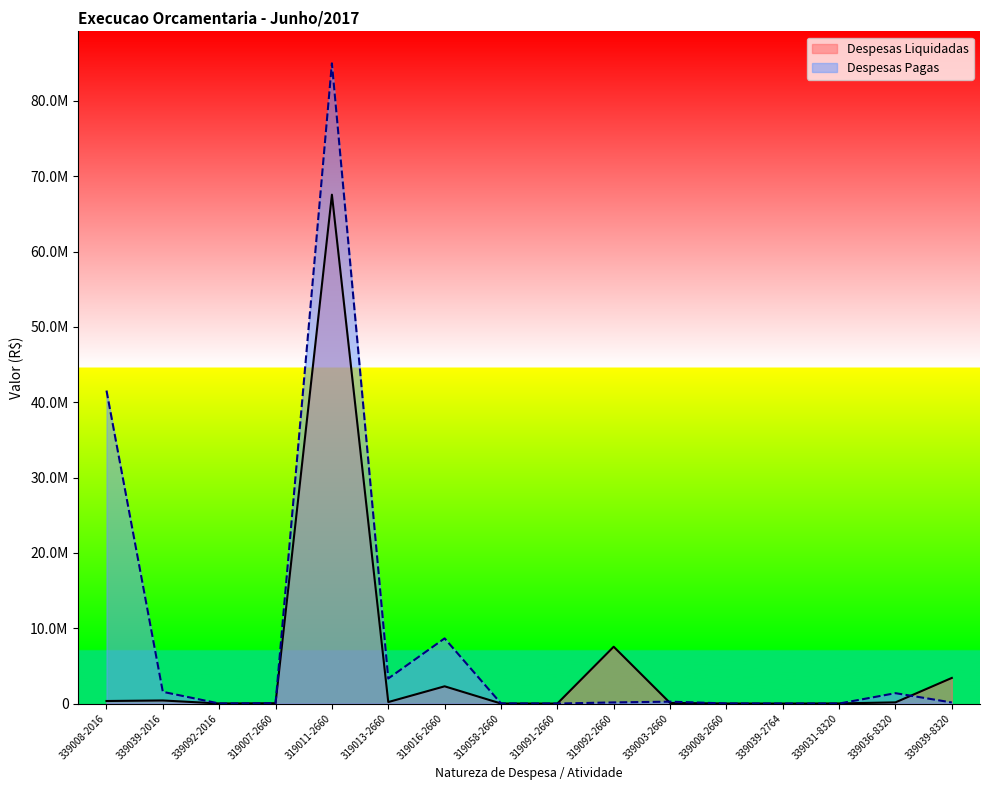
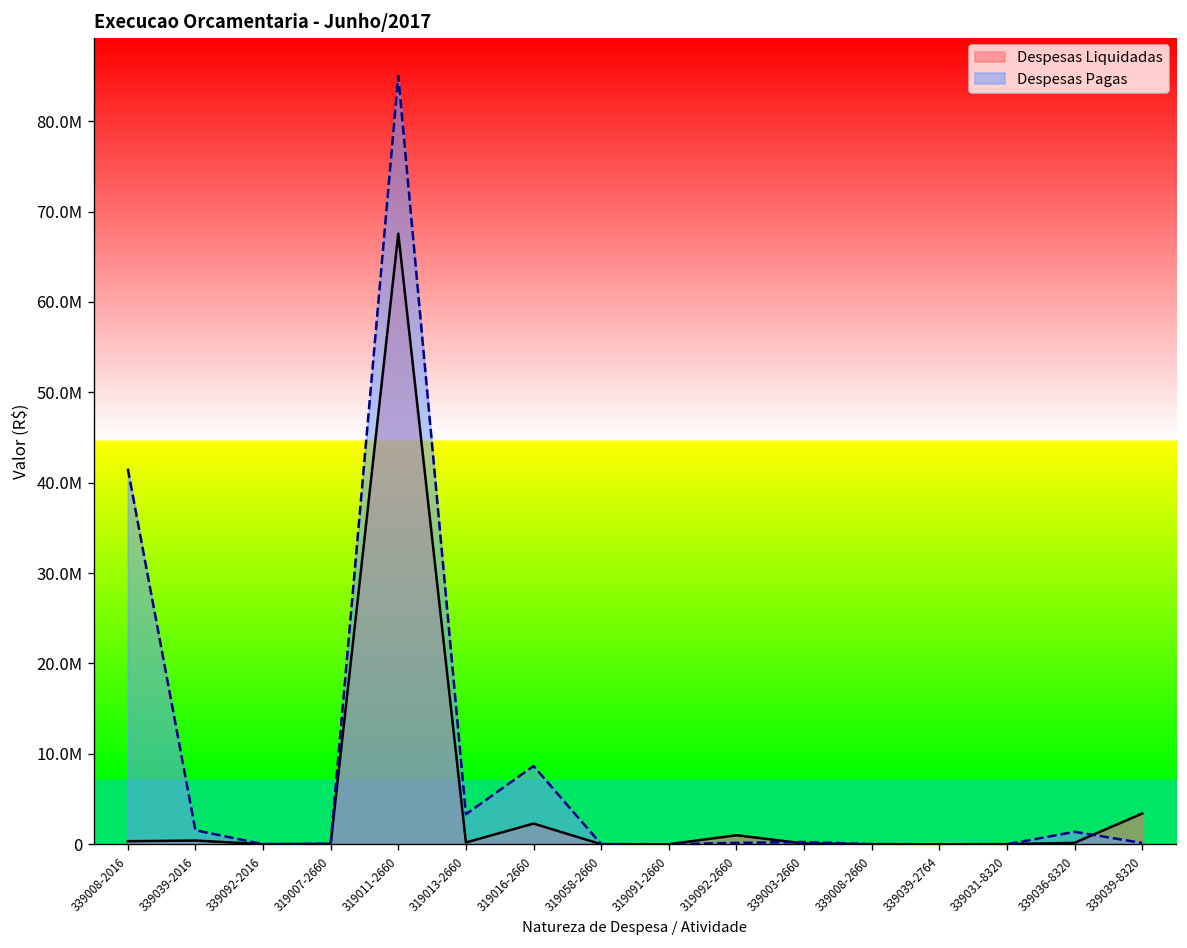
  {
    "Despesas Liquidadas": {
      "339008-2016": 0,
      "339039-2016": 0,
      "319011-2660": 68000000,
      "319013-2660": 0,
      "319016-2660": 2000000,
-     "319092-2660": 8000000,
+     "319092-2660": 1000000,
      "339036-8320": 0,
      "339039-8320": 3000000
    },
    "Despesas Pagas": {
      "339008-2016": 42000000,
      "339039-2016": 2000000,
      "319011-2660": 85000000,
      "319013-2660": 3000000,
      "319016-2660": 9000000,
      "319092-2660": 0,
      "339036-8320": 1000000,
      "339039-8320": 0
    }
  }
